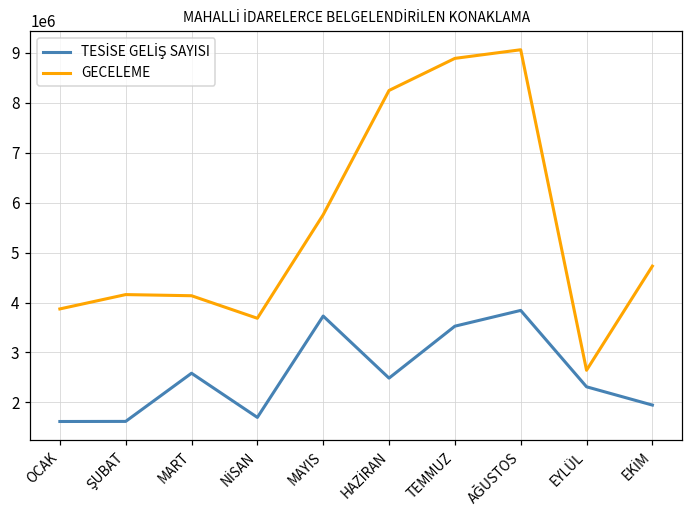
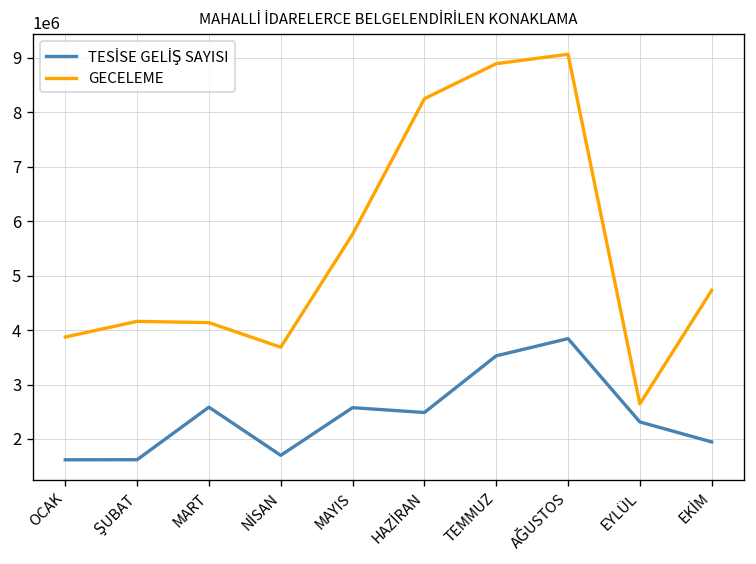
  {
    "TESİSE GELİŞ SAYISI": {
      "OCAK": 1600000,
      "ŞUBAT": 1600000,
      "MART": 2600000,
      "NİSAN": 1700000,
-     "MAYIS": 3700000,
+     "MAYIS": 2600000,
      "HAZİRAN": 2500000,
      "TEMMUZ": 3500000,
      "AĞUSTOS": 3800000,
      "EYLÜL": 2300000,
      "EKİM": 1900000
    },
    "GECELEME": {
      "OCAK": 3900000,
      "ŞUBAT": 4200000,
      "MART": 4100000,
      "NİSAN": 3700000,
      "MAYIS": 5800000,
      "HAZİRAN": 8200000,
      "TEMMUZ": 8900000,
      "AĞUSTOS": 9100000,
      "EYLÜL": 2600000,
      "EKİM": 4700000
    }
  }
